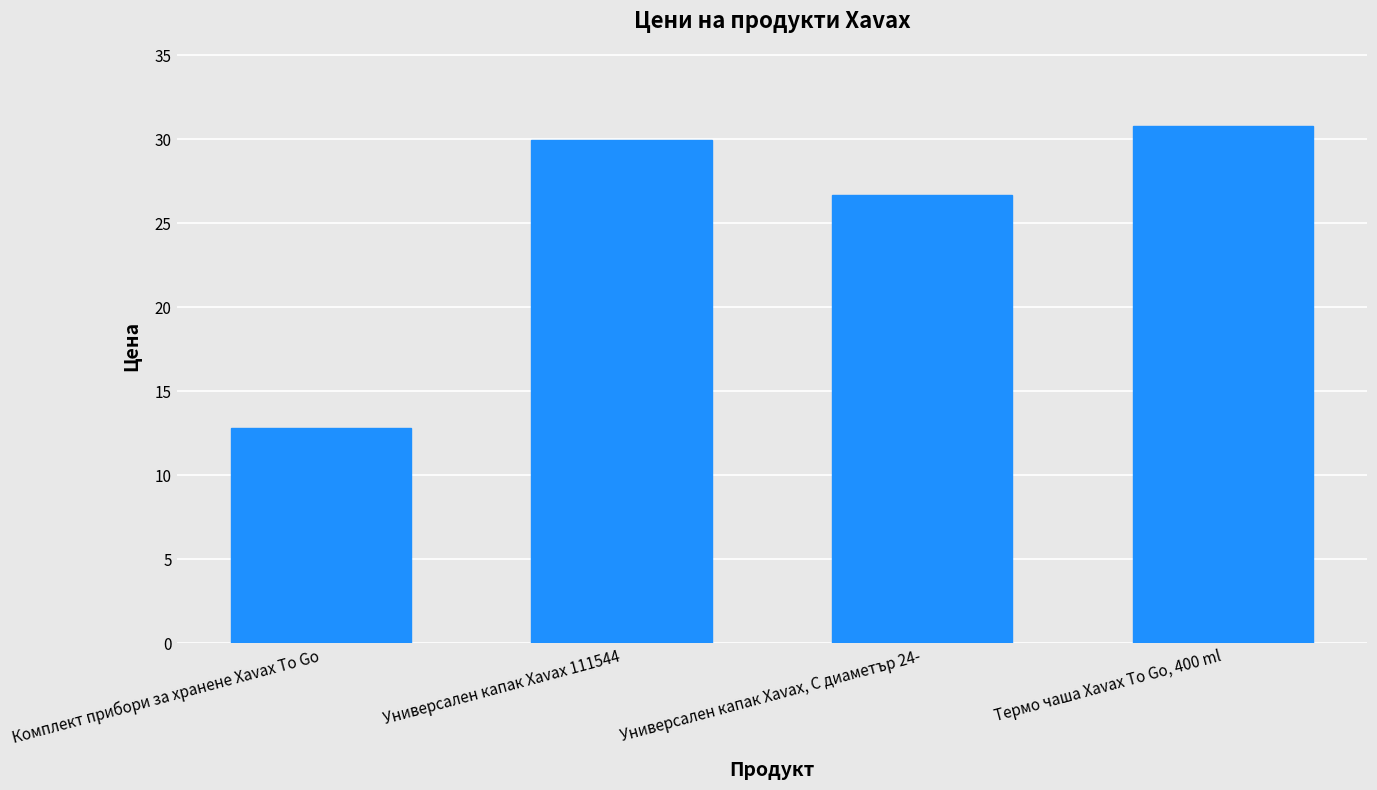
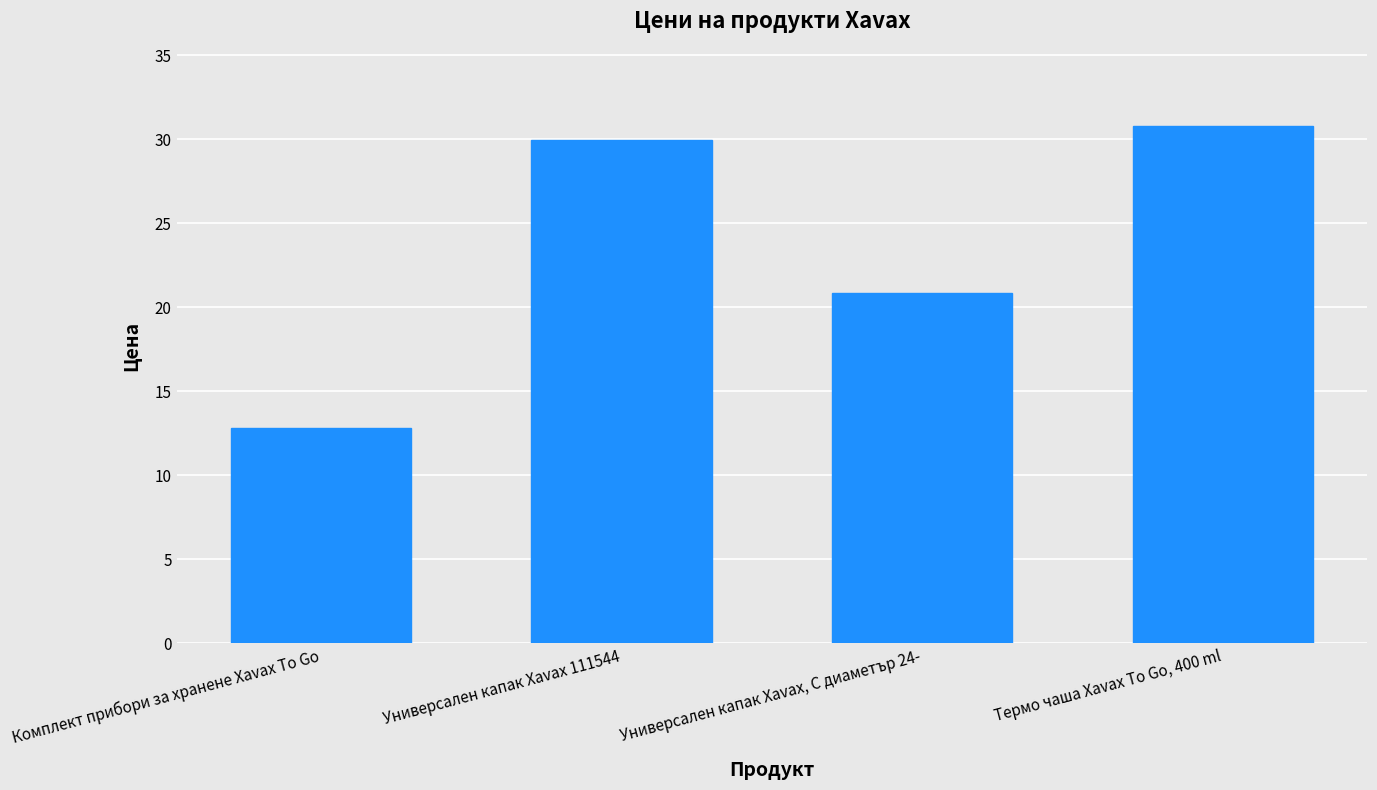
  {
    "Комплект прибори за хранене Xavax To Go": 12.8,
    "Универсален капак Xavax 111544": 29.9,
-   "Универсален капак Xavax, С диаметър 24-": 26.6,
+   "Универсален капак Xavax, С диаметър 24-": 20.8,
    "Термо чаша Xavax To Go, 400 ml": 30.8
  }
